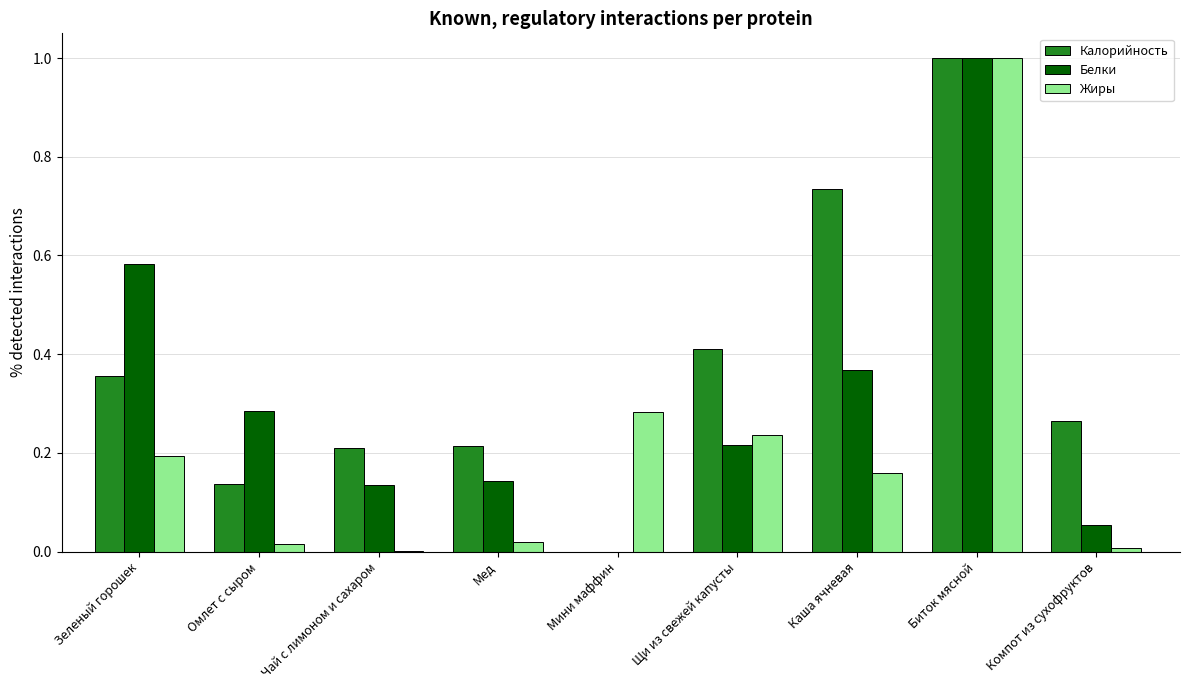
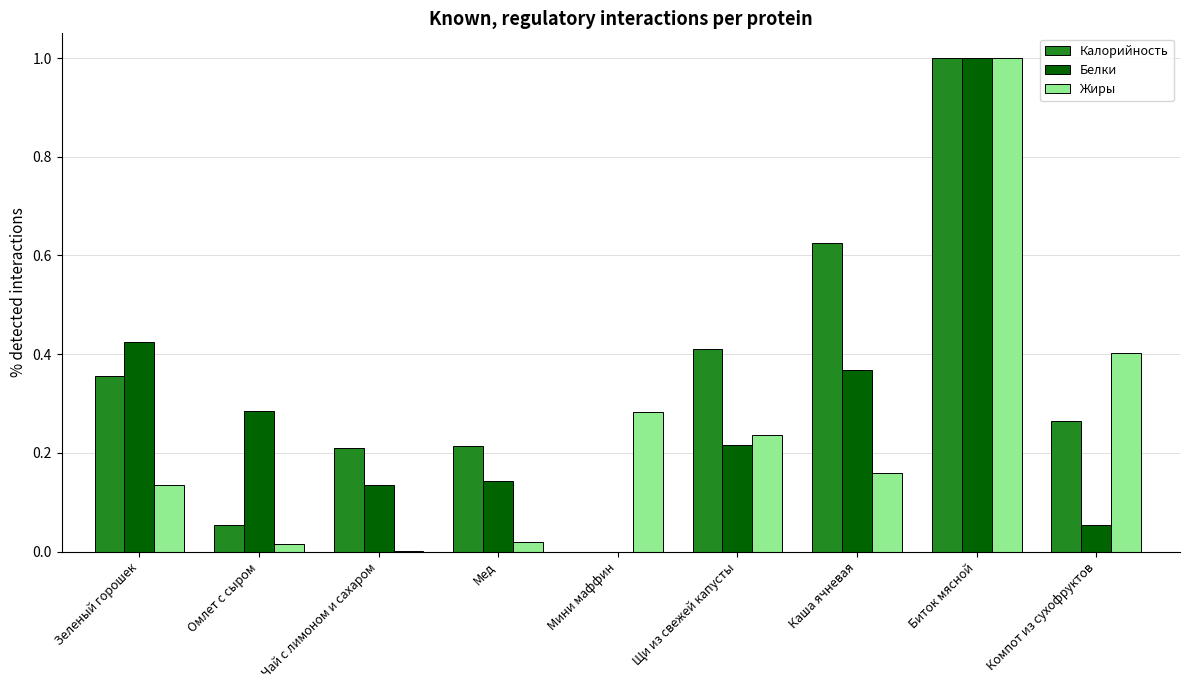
  {
    "Калорийность": {
      "Зеленый горошек": 0.36,
-     "Омлет с сыром": 0.14,
+     "Омлет с сыром": 0.05,
      "Чай с лимоном и сахаром": 0.21,
      "Мед": 0.21,
      "Щи из свежей капусты": 0.41,
-     "Каша ячневая": 0.73,
+     "Каша ячневая": 0.62,
      "Биток мясной": 1.00,
      "Компот из сухофруктов": 0.27
    },
    "Белки": {
-     "Зеленый горошек": 0.58,
+     "Зеленый горошек": 0.43,
      "Омлет с сыром": 0.29,
      "Чай с лимоном и сахаром": 0.13,
      "Мед": 0.14,
      "Мини маффин": 0.00,
      "Щи из свежей капусты": 0.22,
      "Каша ячневая": 0.37,
      "Биток мясной": 1.00,
      "Компот из сухофруктов": 0.05
    },
    "Жиры": {
-     "Зеленый горошек": 0.19,
+     "Зеленый горошек": 0.13,
      "Омлет с сыром": 0.02,
      "Мед": 0.02,
      "Мини маффин": 0.28,
      "Щи из свежей капусты": 0.24,
      "Каша ячневая": 0.16,
      "Биток мясной": 1.00,
-     "Компот из сухофруктов": 0.01
+     "Компот из сухофруктов": 0.40
    }
  }
